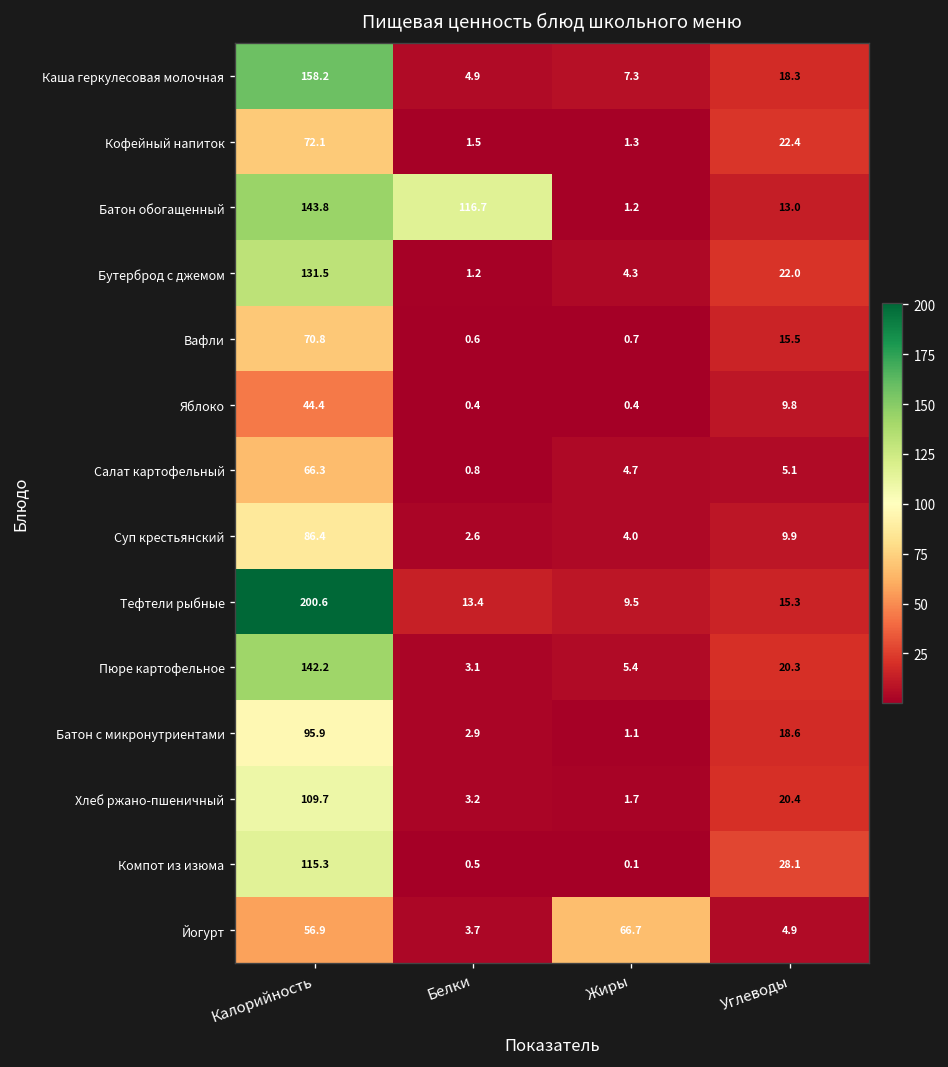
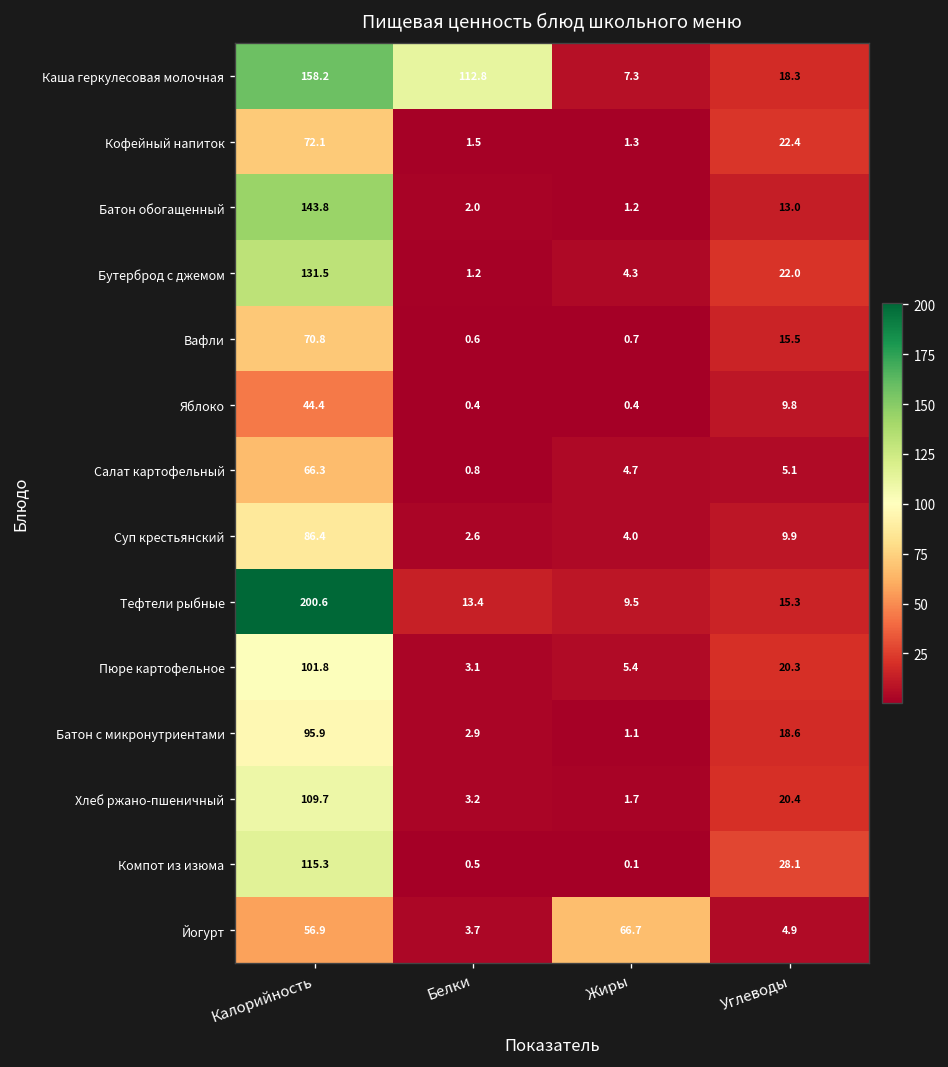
  {
    "Каша геркулесовая молочная": {
      "Калорийность": 158.2,
-     "Белки": 4.9,
+     "Белки": 112.8,
      "Жиры": 7.3,
      "Углеводы": 18.3
    },
    "Кофейный напиток": {
      "Калорийность": 72.1,
      "Белки": 1.5,
      "Жиры": 1.3,
      "Углеводы": 22.4
    },
    "Батон обогащенный": {
      "Калорийность": 143.8,
-     "Белки": 116.7,
+     "Белки": 2.0,
      "Жиры": 1.2,
      "Углеводы": 13.0
    },
    "Бутерброд с джемом": {
      "Калорийность": 131.5,
      "Белки": 1.2,
      "Жиры": 4.3,
      "Углеводы": 22.0
    },
    "Вафли": {
      "Калорийность": 70.8,
      "Белки": 0.6,
      "Жиры": 0.7,
      "Углеводы": 15.5
    },
    "Яблоко": {
      "Калорийность": 44.4,
      "Белки": 0.4,
      "Жиры": 0.4,
      "Углеводы": 9.8
    },
    "Салат картофельный": {
      "Калорийность": 66.3,
      "Белки": 0.8,
      "Жиры": 4.7,
      "Углеводы": 5.1
    },
    "Суп крестьянский": {
      "Калорийность": 86.4,
      "Белки": 2.6,
      "Жиры": 4.0,
      "Углеводы": 9.9
    },
    "Тефтели рыбные": {
      "Калорийность": 200.6,
      "Белки": 13.4,
      "Жиры": 9.5,
      "Углеводы": 15.3
    },
    "Пюре картофельное": {
-     "Калорийность": 142.2,
+     "Калорийность": 101.8,
      "Белки": 3.1,
      "Жиры": 5.4,
      "Углеводы": 20.3
    },
    "Батон с микронутриентами": {
      "Калорийность": 95.9,
      "Белки": 2.9,
      "Жиры": 1.1,
      "Углеводы": 18.6
    },
    "Хлеб ржано-пшеничный": {
      "Калорийность": 109.7,
      "Белки": 3.2,
      "Жиры": 1.7,
      "Углеводы": 20.4
    },
    "Компот из изюма": {
      "Калорийность": 115.3,
      "Белки": 0.5,
      "Жиры": 0.1,
      "Углеводы": 28.1
    },
    "Йогурт": {
      "Калорийность": 56.9,
      "Белки": 3.7,
      "Жиры": 66.7,
      "Углеводы": 4.9
    }
  }
